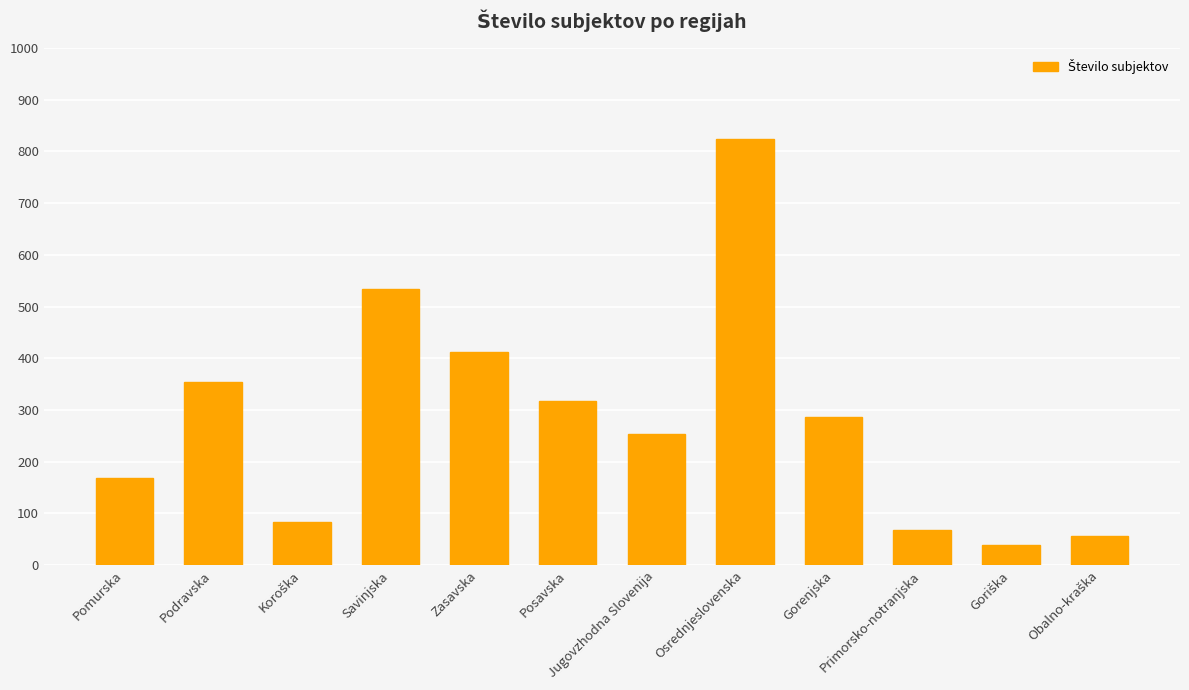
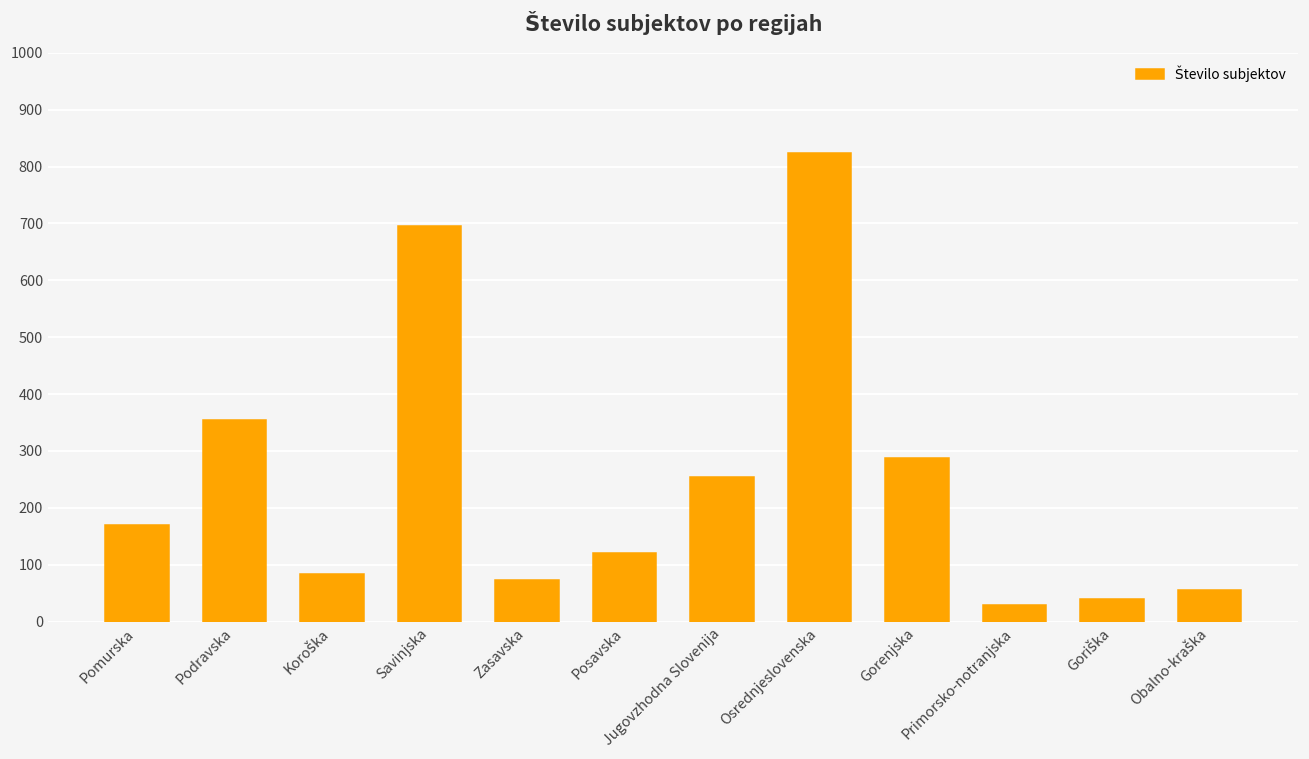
  {
    "Pomurska": 170,
    "Podravska": 350,
    "Koroška": 80,
-   "Savinjska": 530,
-   "Zasavska": 410,
-   "Posavska": 320,
+   "Savinjska": 700,
+   "Zasavska": 70,
+   "Posavska": 120,
    "Jugovzhodna Slovenija": 250,
    "Osrednjeslovenska": 820,
    "Gorenjska": 290,
-   "Primorsko-notranjska": 70,
+   "Primorsko-notranjska": 30,
    "Goriška": 40,
    "Obalno-kraška": 60
  }
